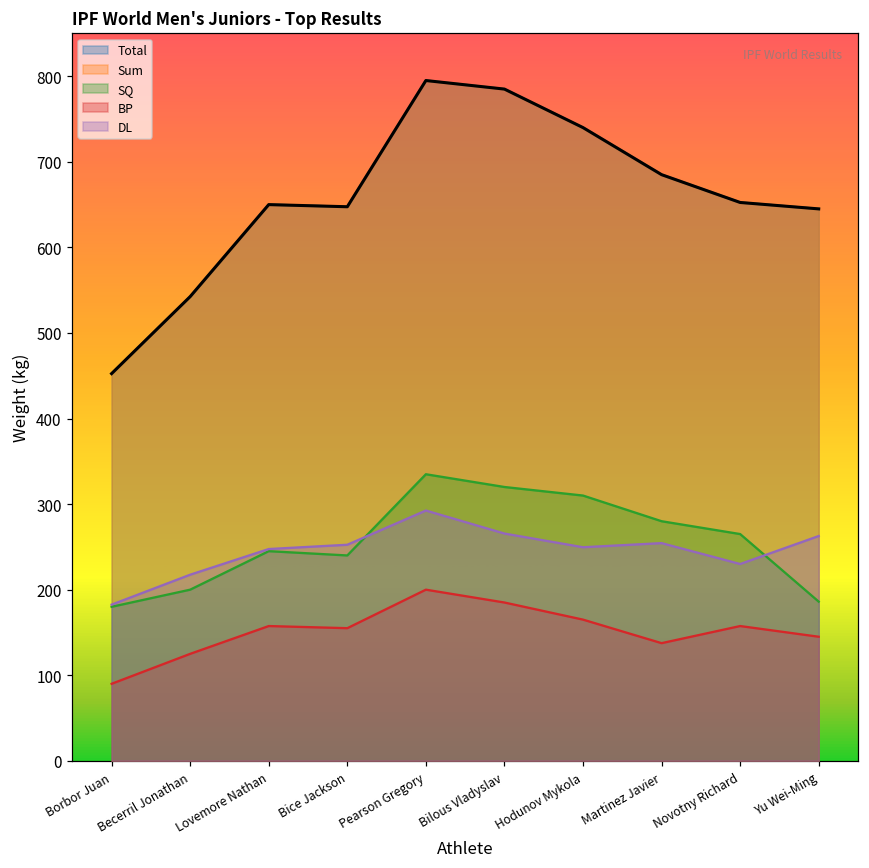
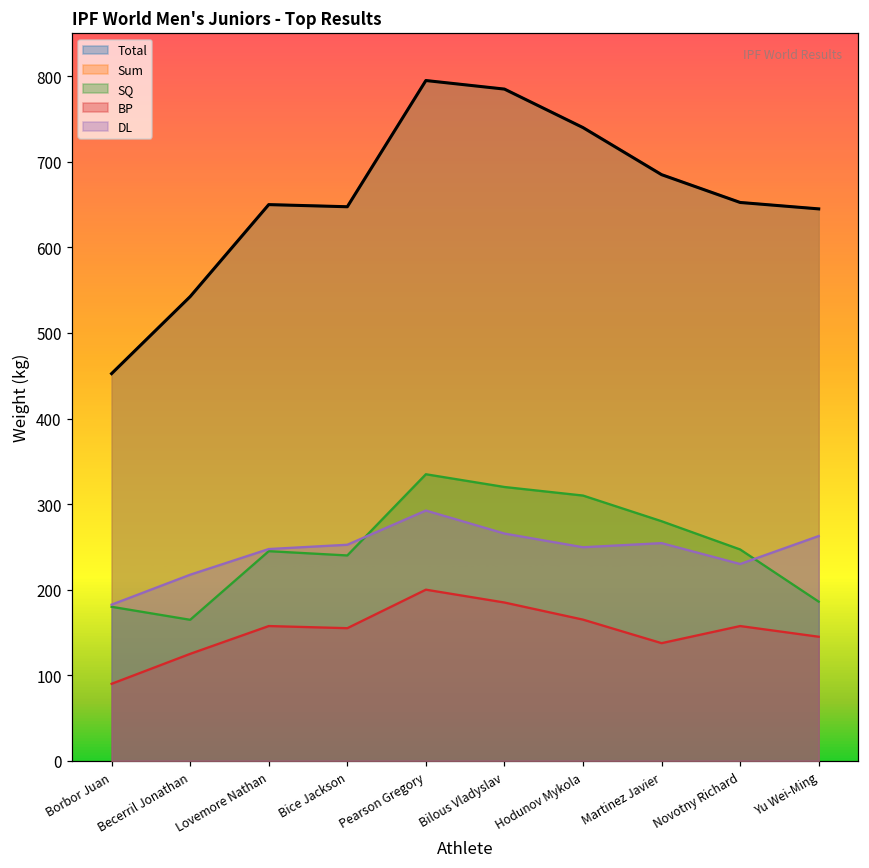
  {
    "SQ": {
-     "Becerril Jonathan": 200,
+     "Becerril Jonathan": 160,
      "Bice Jackson": 240,
      "Pearson Gregory": 330,
      "Bilous Vladyslav": 320,
      "Hodunov Mykola": 310,
      "Martinez Javier": 280,
-     "Novotny Richard": 270,
+     "Novotny Richard": 250,
      "Yu Wei-Ming": 190
    },
    "DL": {
      "Becerril Jonathan": 220,
      "Bice Jackson": 250,
      "Pearson Gregory": 290,
      "Bilous Vladyslav": 270,
      "Hodunov Mykola": 250,
      "Martinez Javier": 250,
      "Novotny Richard": 230,
      "Yu Wei-Ming": 260
    }
  }
